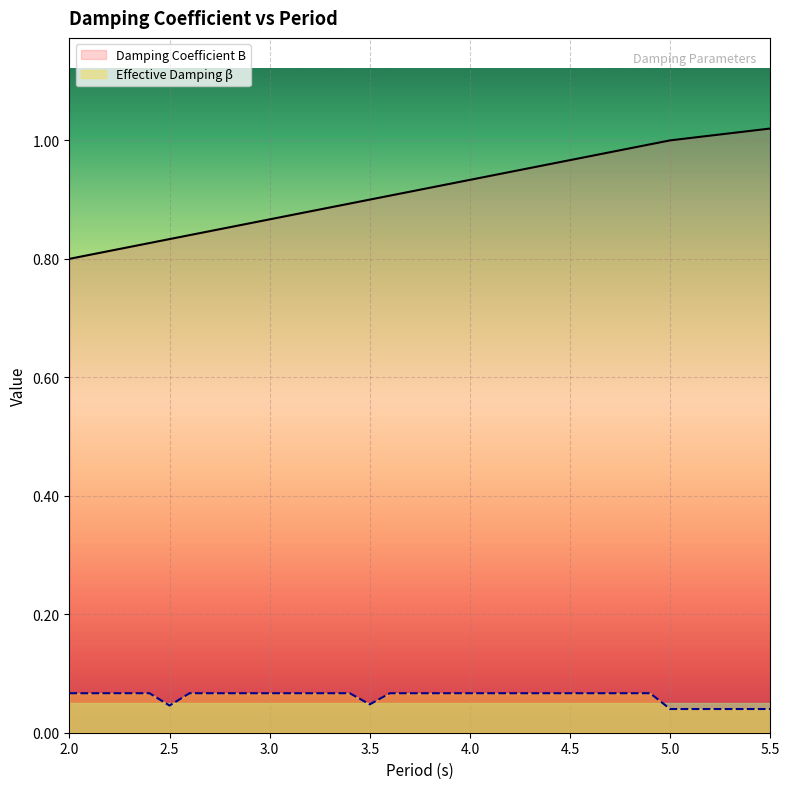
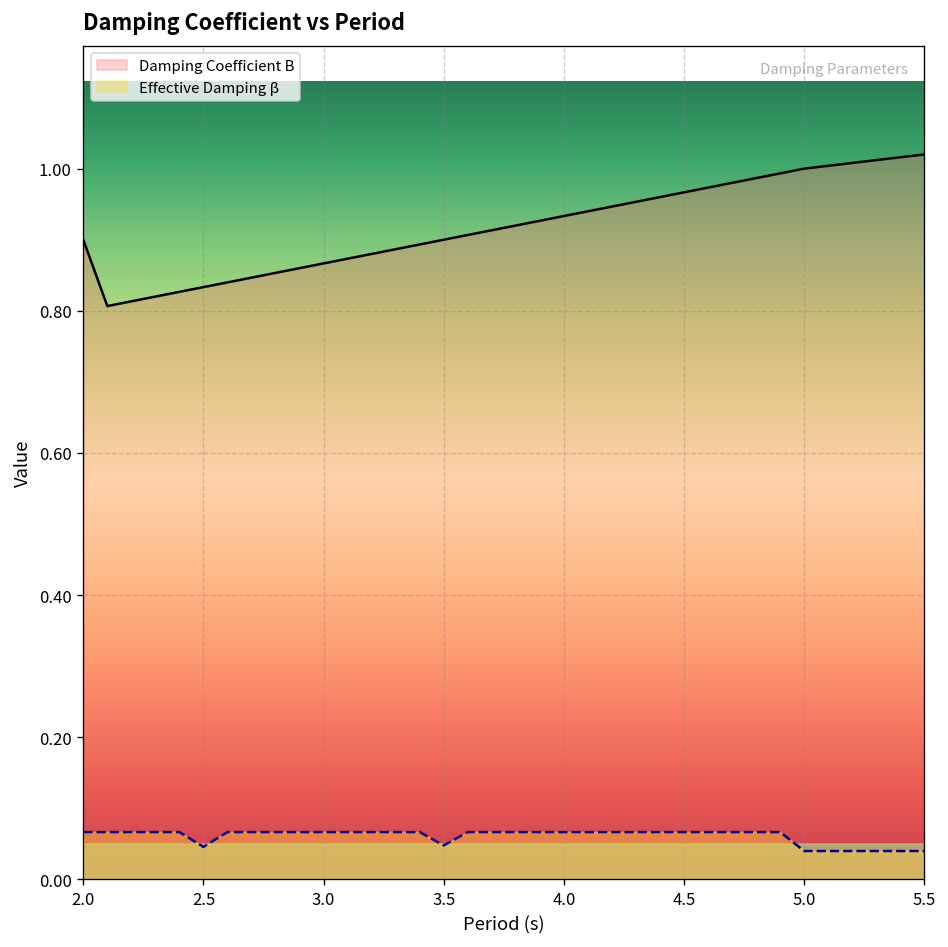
  {
    "Damping Coefficient B": {
-     "2.0": 0.8,
+     "2.0": 0.9,
      "2.5": 0.83,
      "3.0": 0.87,
      "3.5": 0.9,
      "4.0": 0.93,
      "4.5": 0.97,
      "5.0": 1.0,
      "5.5": 1.02
    },
    "Effective Damping β": {
      "2.0": 0.07,
      "3.0": 0.07,
      "4.0": 0.07,
      "4.5": 0.07
    }
  }
